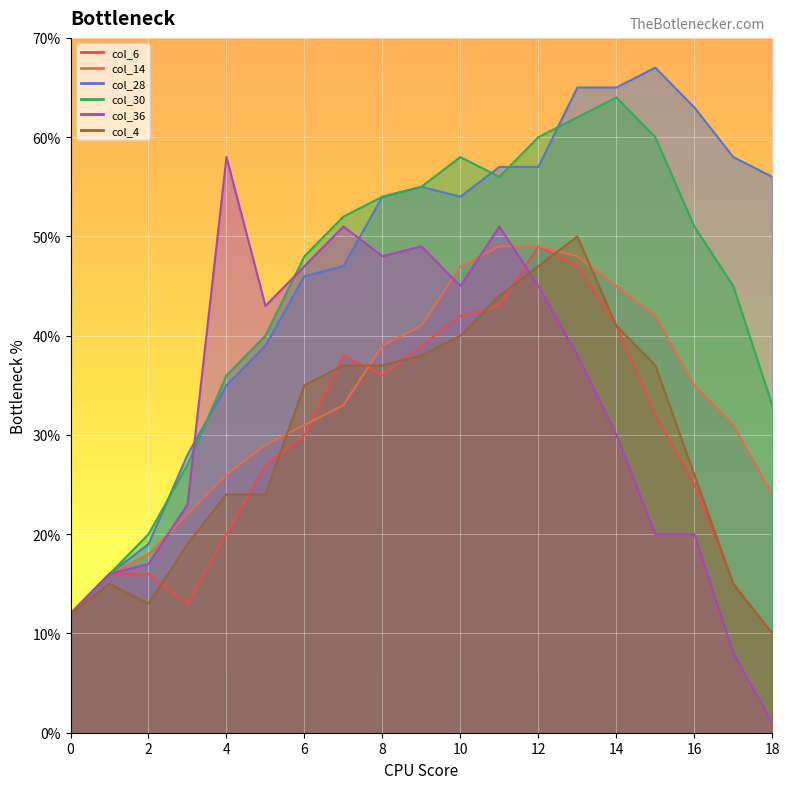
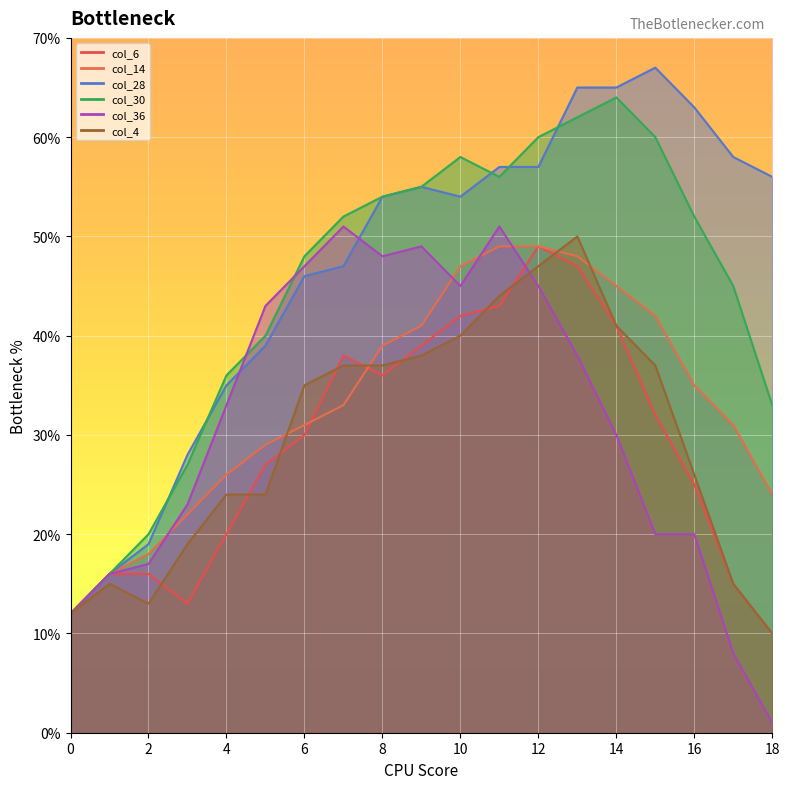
  {
    "col_28": {
      "2": "19%",
      "4": "35%",
      "6": "46%",
      "10": "54%",
      "12": "57%",
      "14": "65%",
      "16": "63%",
      "18": "56%"
    },
    "col_30": {
      "2": "20%",
      "4": "36%",
      "6": "48%",
      "10": "58%",
      "12": "60%",
      "14": "64%",
-     "16": "51%",
+     "16": "52%",
      "18": "33%"
    },
    "col_36": {
      "2": "17%",
-     "4": "58%",
+     "4": "33%",
      "6": "47%",
      "8": "48%",
      "10": "45%",
      "12": "45%",
      "14": "30%",
      "16": "20%",
      "18": "1%"
    }
  }
